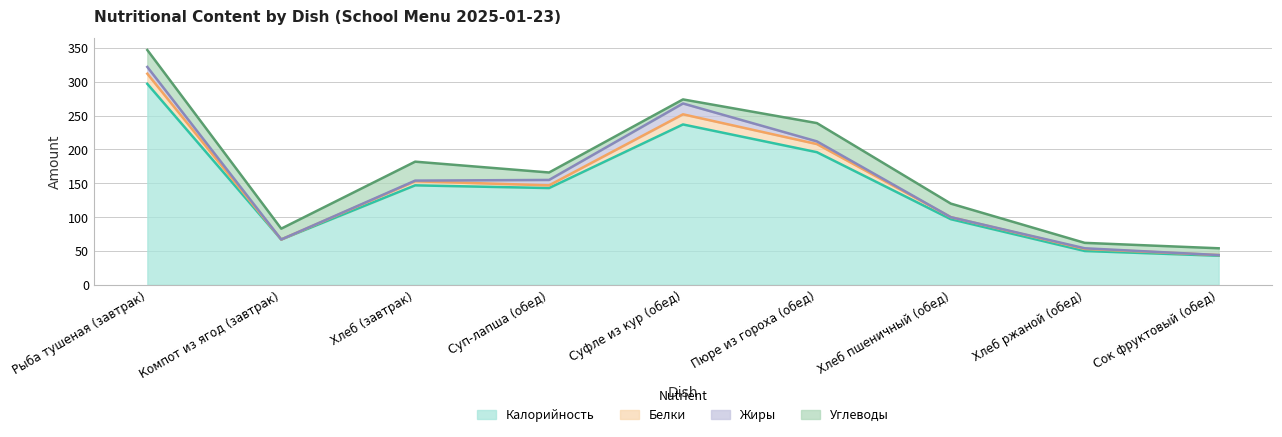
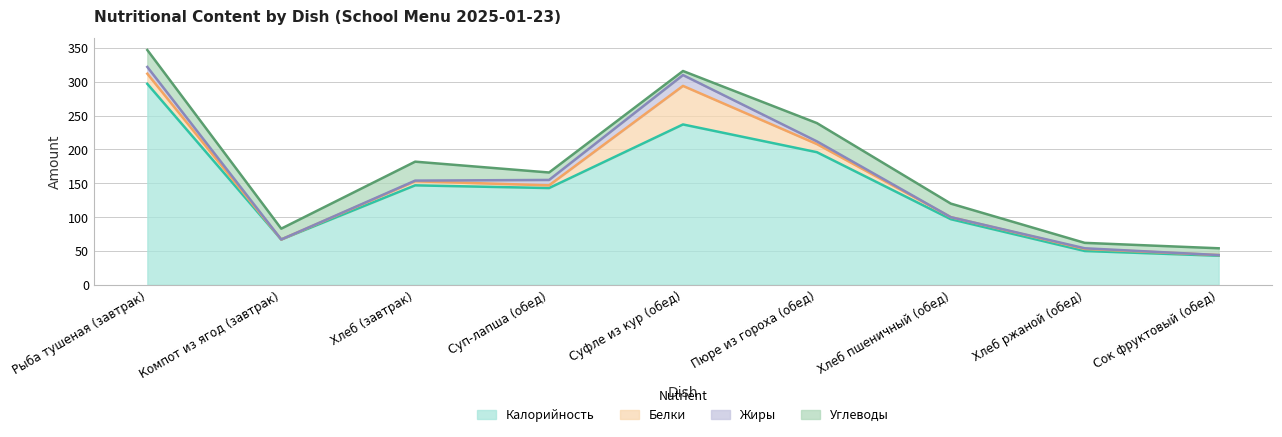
  {
    "Белки": {
      "Рыба тушеная (завтрак)": 20,
      "Суп-лапша (обед)": 0,
-     "Суфле из кур (обед)": 20,
+     "Суфле из кур (обед)": 60,
      "Пюре из гороха (обед)": 10
    }
  }
